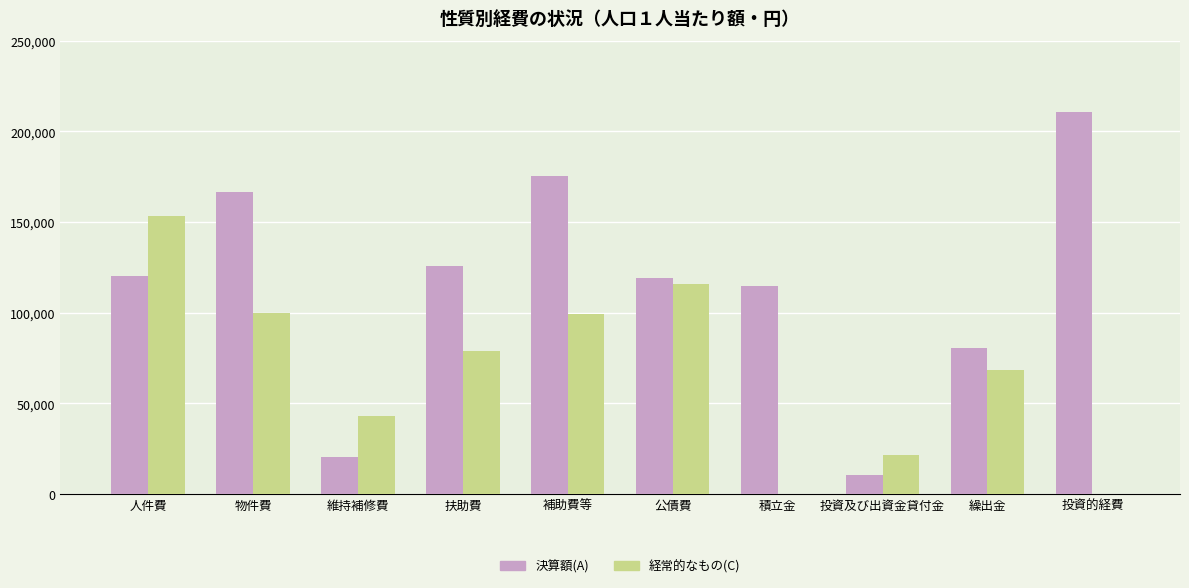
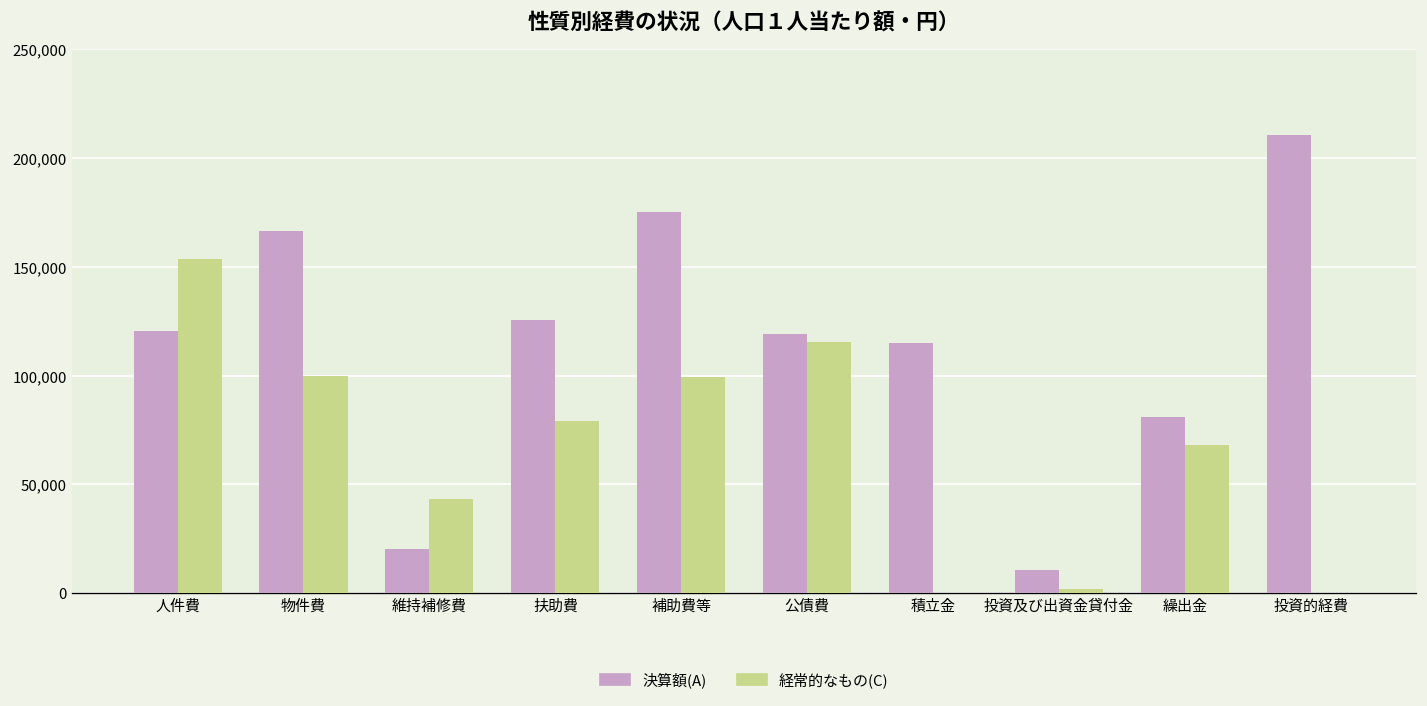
  {
    "決算額(A)": {
      "人件費": "120,000",
      "物件費": "166,000",
      "維持補修費": "20,000",
      "扶助費": "126,000",
      "補助費等": "175,000",
      "公債費": "119,000",
      "積立金": "115,000",
      "投資及び出資金貸付金": "10,000",
      "繰出金": "81,000",
      "投資的経費": "211,000"
    },
    "経常的なもの(C)": {
      "人件費": "154,000",
      "物件費": "100,000",
      "維持補修費": "43,000",
      "扶助費": "79,000",
      "補助費等": "99,000",
      "公債費": "116,000",
      "積立金": "0",
-     "投資及び出資金貸付金": "22,000",
+     "投資及び出資金貸付金": "2,000",
      "繰出金": "68,000",
      "投資的経費": "0"
    }
  }
